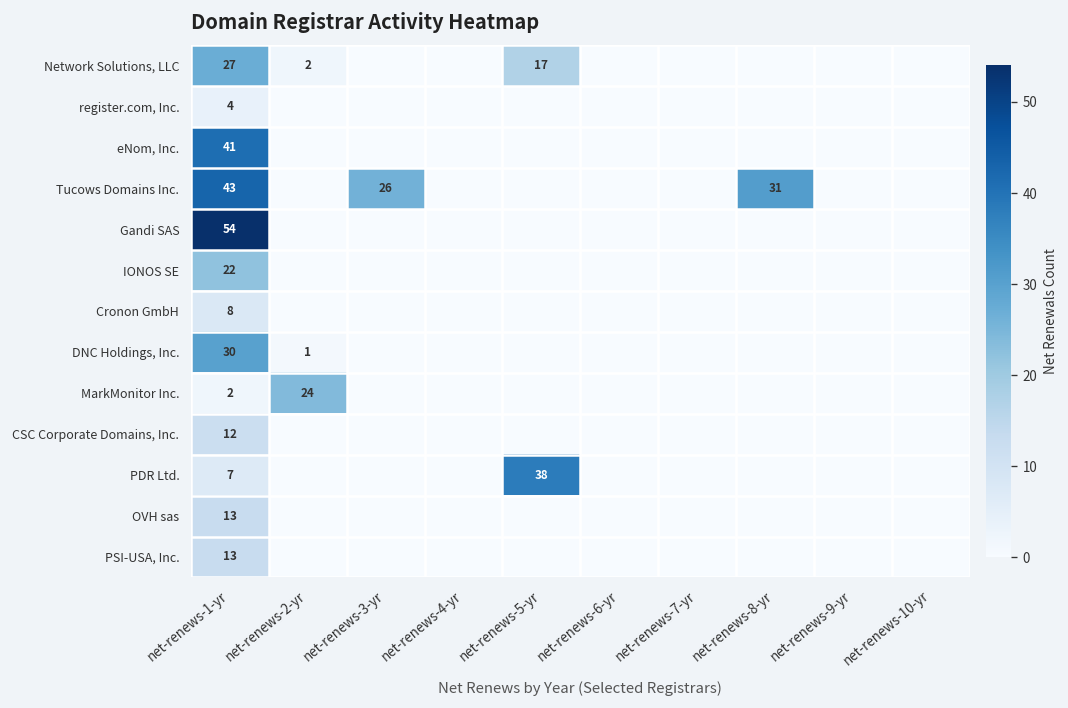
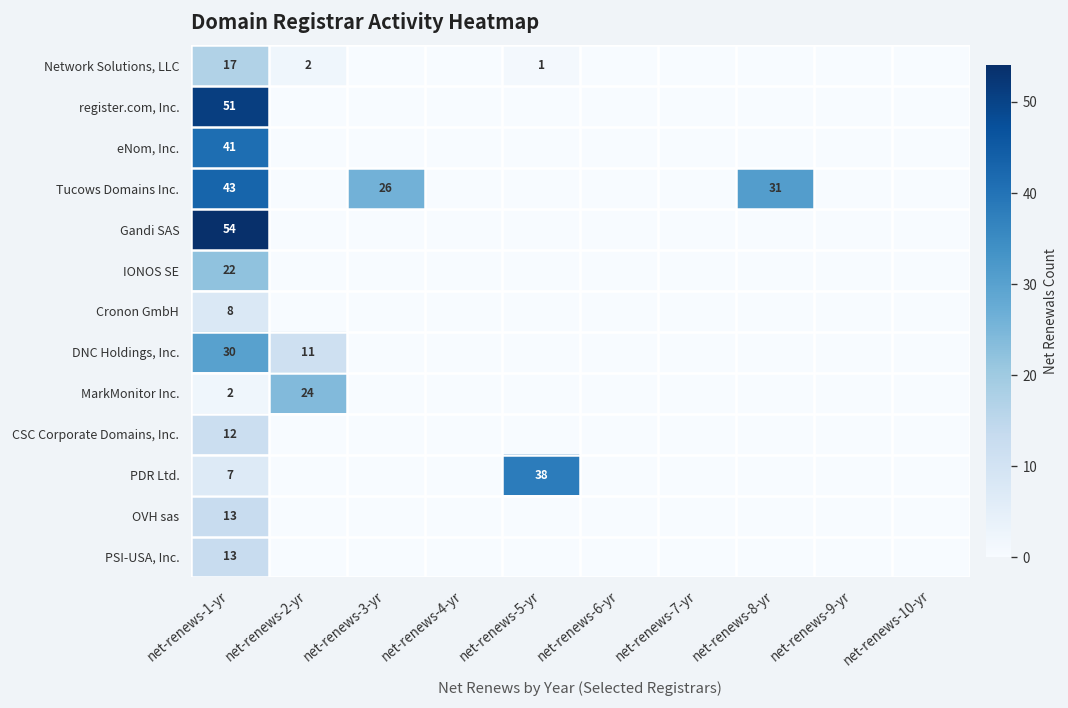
  {
    "Network Solutions, LLC": {
-     "net-renews-1-yr": 27,
+     "net-renews-1-yr": 17,
      "net-renews-2-yr": 2,
-     "net-renews-5-yr": 17
+     "net-renews-5-yr": 1
    },
    "register.com, Inc.": {
-     "net-renews-1-yr": 4
+     "net-renews-1-yr": 51
    },
    "eNom, Inc.": {
      "net-renews-1-yr": 41
    },
    "Tucows Domains Inc.": {
      "net-renews-1-yr": 43,
      "net-renews-3-yr": 26,
      "net-renews-8-yr": 31
    },
    "Gandi SAS": {
      "net-renews-1-yr": 54
    },
    "IONOS SE": {
      "net-renews-1-yr": 22
    },
    "Cronon GmbH": {
      "net-renews-1-yr": 8
    },
    "DNC Holdings, Inc.": {
      "net-renews-1-yr": 30,
-     "net-renews-2-yr": 1
+     "net-renews-2-yr": 11
    },
    "MarkMonitor Inc.": {
      "net-renews-1-yr": 2,
      "net-renews-2-yr": 24
    },
    "CSC Corporate Domains, Inc.": {
      "net-renews-1-yr": 12
    },
    "PDR Ltd.": {
      "net-renews-1-yr": 7,
      "net-renews-5-yr": 38
    },
    "OVH sas": {
      "net-renews-1-yr": 13
    },
    "PSI-USA, Inc.": {
      "net-renews-1-yr": 13
    }
  }
